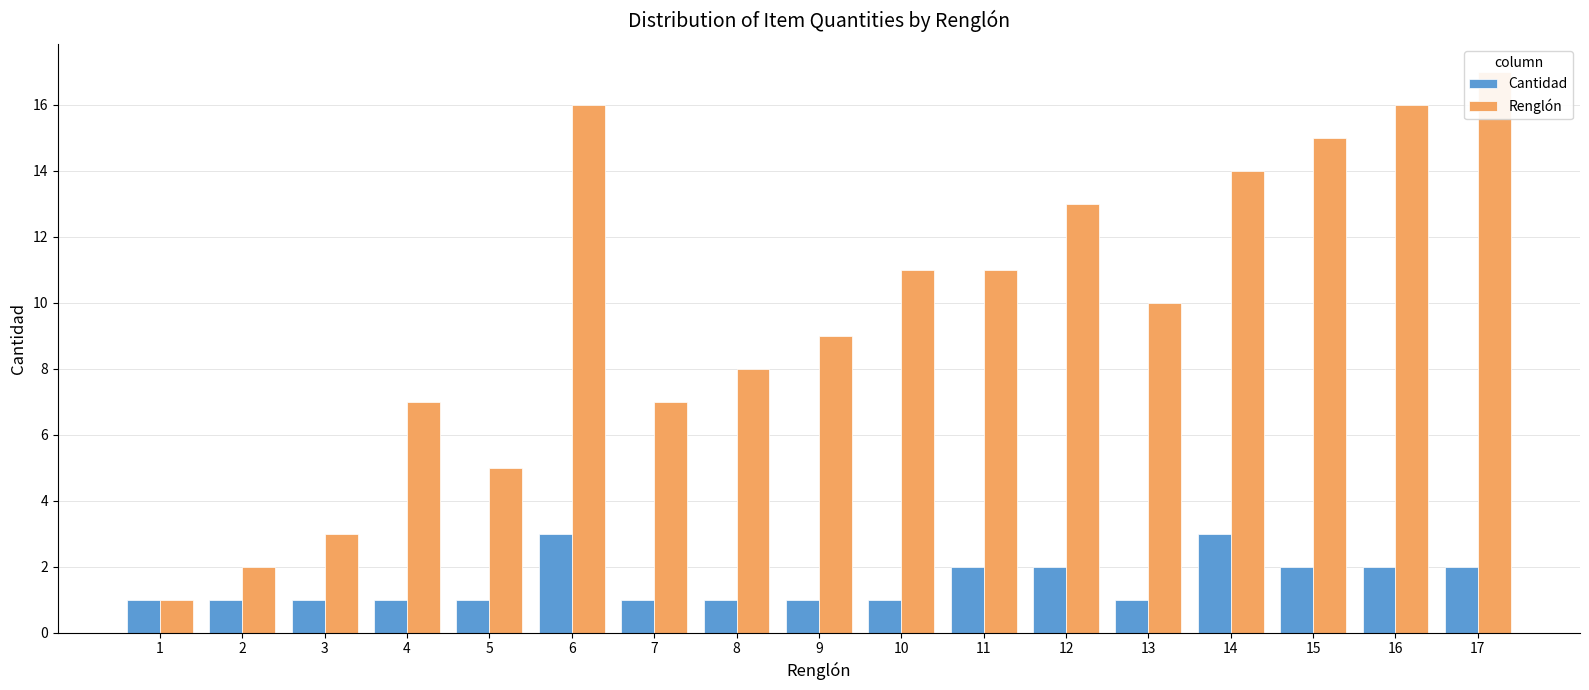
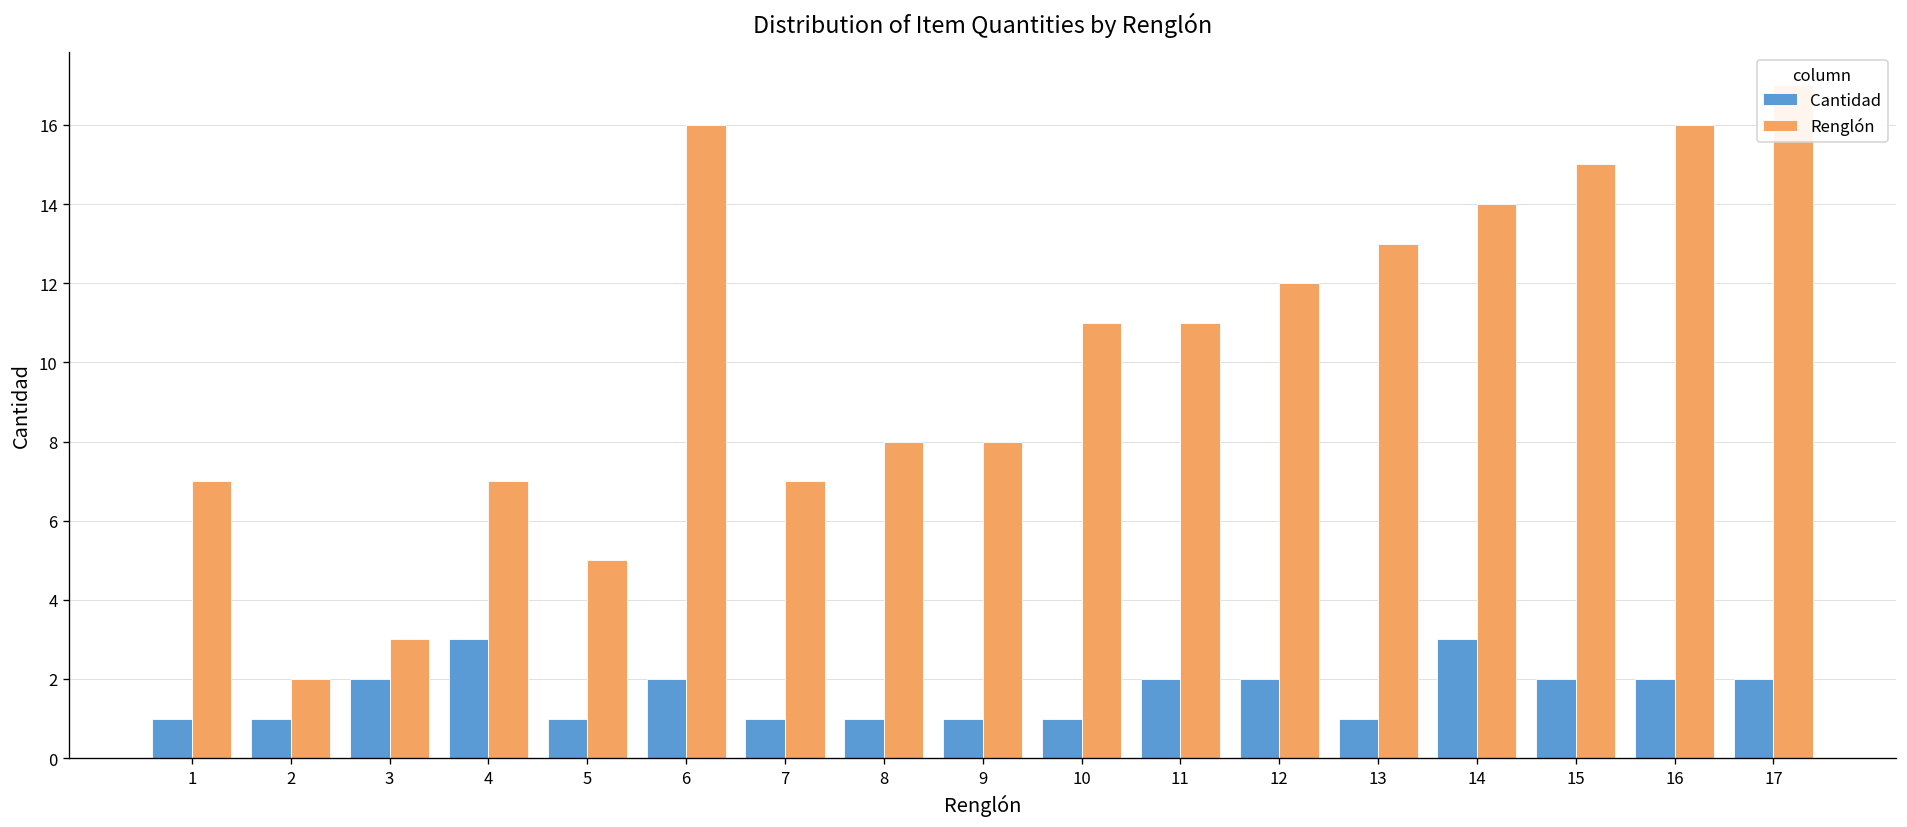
  {
    "Cantidad": {
      "1": 1,
      "2": 1,
-     "3": 1,
-     "4": 1,
+     "3": 2,
+     "4": 3,
      "5": 1,
-     "6": 3,
+     "6": 2,
      "7": 1,
      "8": 1,
      "9": 1,
      "10": 1,
      "11": 2,
      "12": 2,
      "13": 1,
      "14": 3,
      "15": 2,
      "16": 2,
      "17": 2
    },
    "Renglón": {
-     "1": 1,
+     "1": 7,
      "2": 2,
      "3": 3,
      "4": 7,
      "5": 5,
      "6": 16,
      "7": 7,
      "8": 8,
-     "9": 9,
+     "9": 8,
      "10": 11,
      "11": 11,
-     "12": 13,
-     "13": 10,
+     "12": 12,
+     "13": 13,
      "14": 14,
      "15": 15,
      "16": 16
    }
  }
